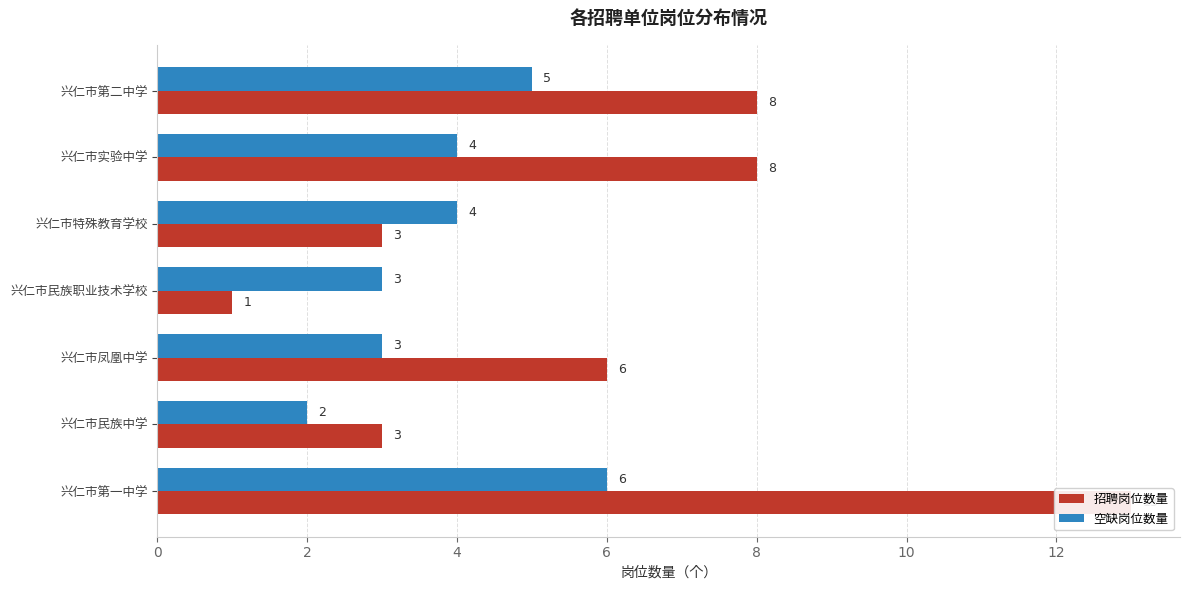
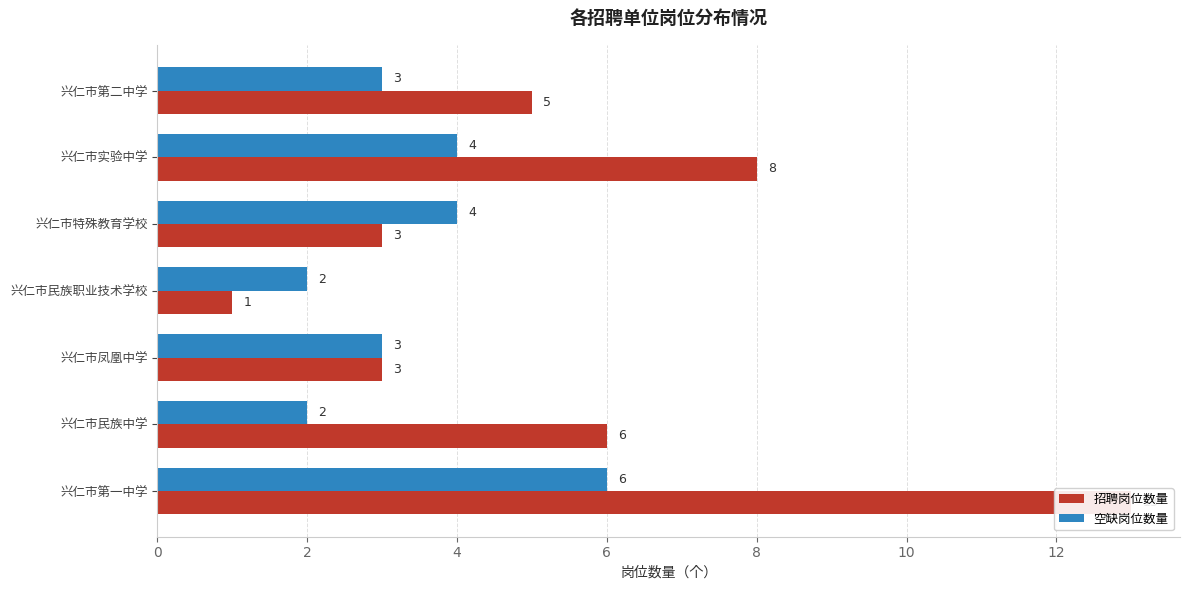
  {
    "招聘岗位数量": {
-     "兴仁市第二中学": 8,
+     "兴仁市第二中学": 5,
      "兴仁市实验中学": 8,
      "兴仁市特殊教育学校": 3,
      "兴仁市民族职业技术学校": 1,
-     "兴仁市凤凰中学": 6,
-     "兴仁市民族中学": 3
+     "兴仁市凤凰中学": 3,
+     "兴仁市民族中学": 6
    },
    "空缺岗位数量": {
-     "兴仁市第二中学": 5,
+     "兴仁市第二中学": 3,
      "兴仁市实验中学": 4,
      "兴仁市特殊教育学校": 4,
-     "兴仁市民族职业技术学校": 3,
+     "兴仁市民族职业技术学校": 2,
      "兴仁市凤凰中学": 3,
      "兴仁市民族中学": 2,
      "兴仁市第一中学": 6
    }
  }
